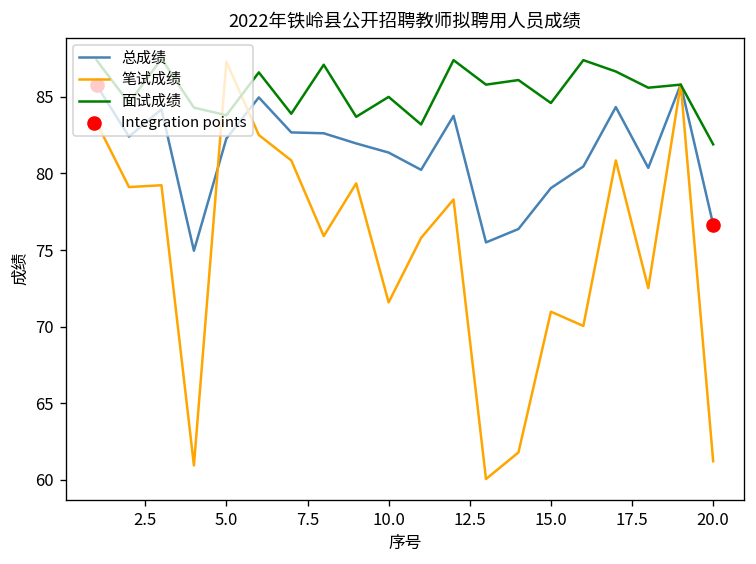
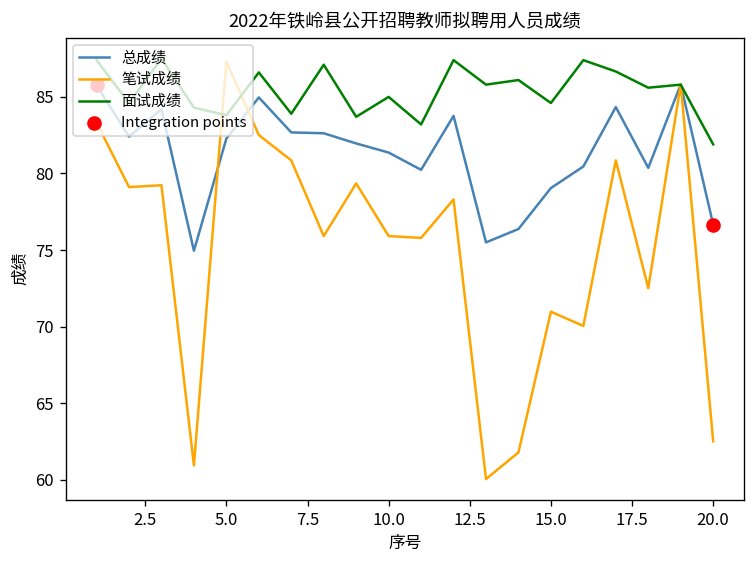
  {
    "总成绩": {
      "10.0": 81.4,
      "15.0": 79.0
    },
    "笔试成绩": {
-     "10.0": 71.6,
+     "10.0": 75.9,
      "15.0": 71.0,
-     "20.0": 61.2
+     "20.0": 62.5
    },
    "面试成绩": {
      "10.0": 85.0,
      "15.0": 84.6,
      "20.0": 81.9
    }
  }
